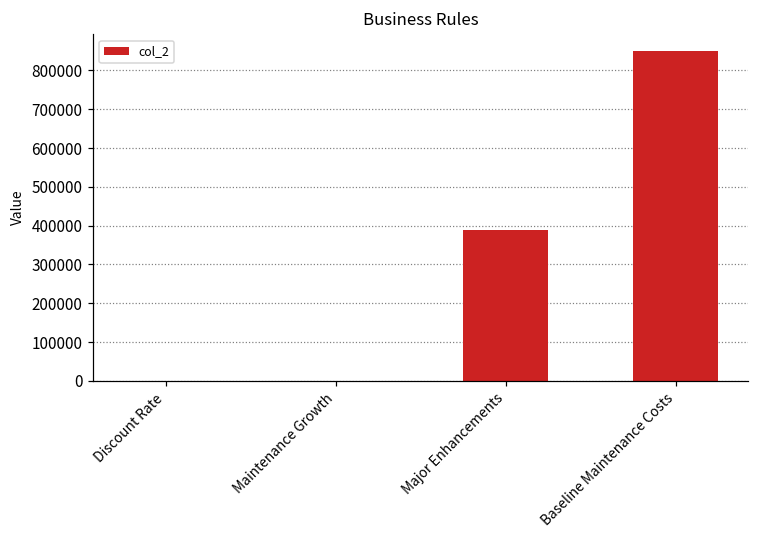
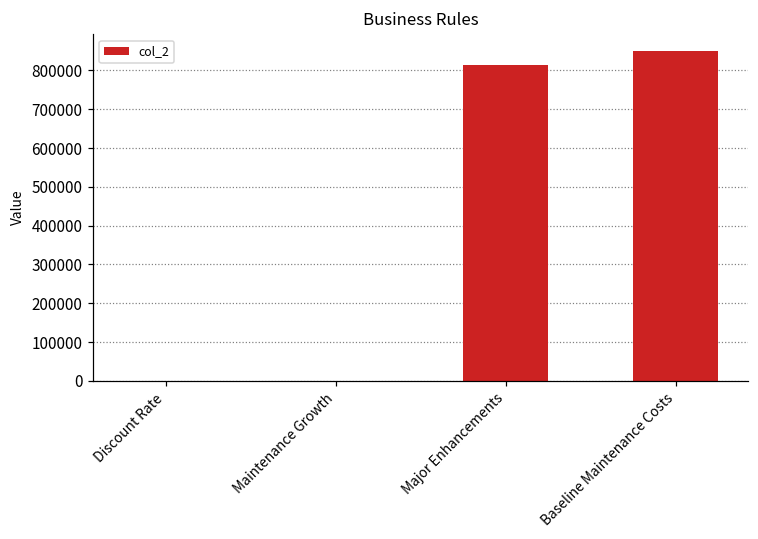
  {
-   "Major Enhancements": 390000,
+   "Major Enhancements": 810000,
    "Baseline Maintenance Costs": 850000
  }
